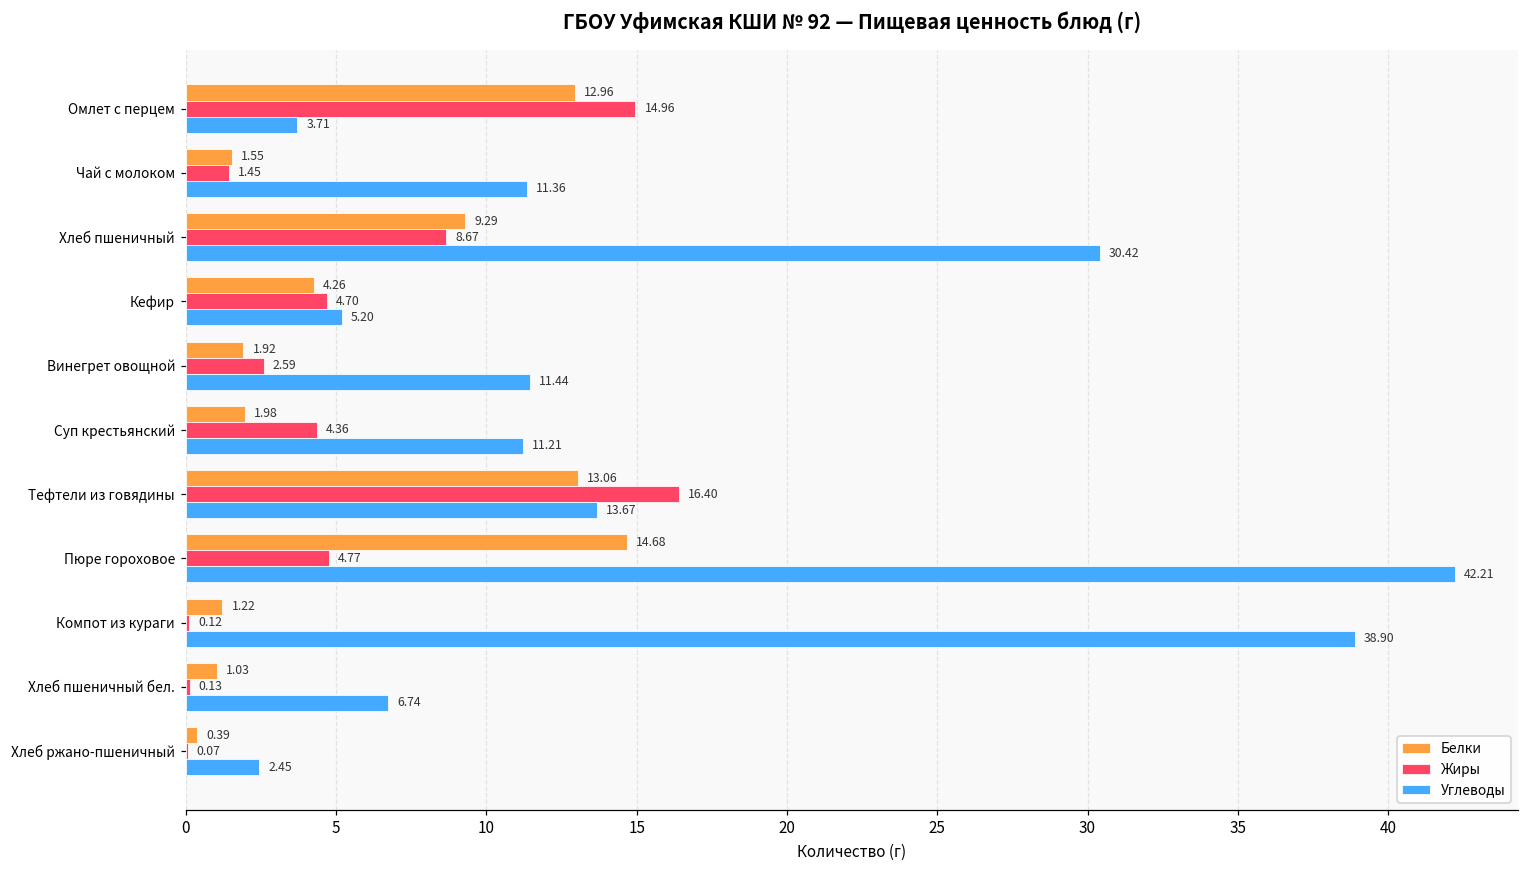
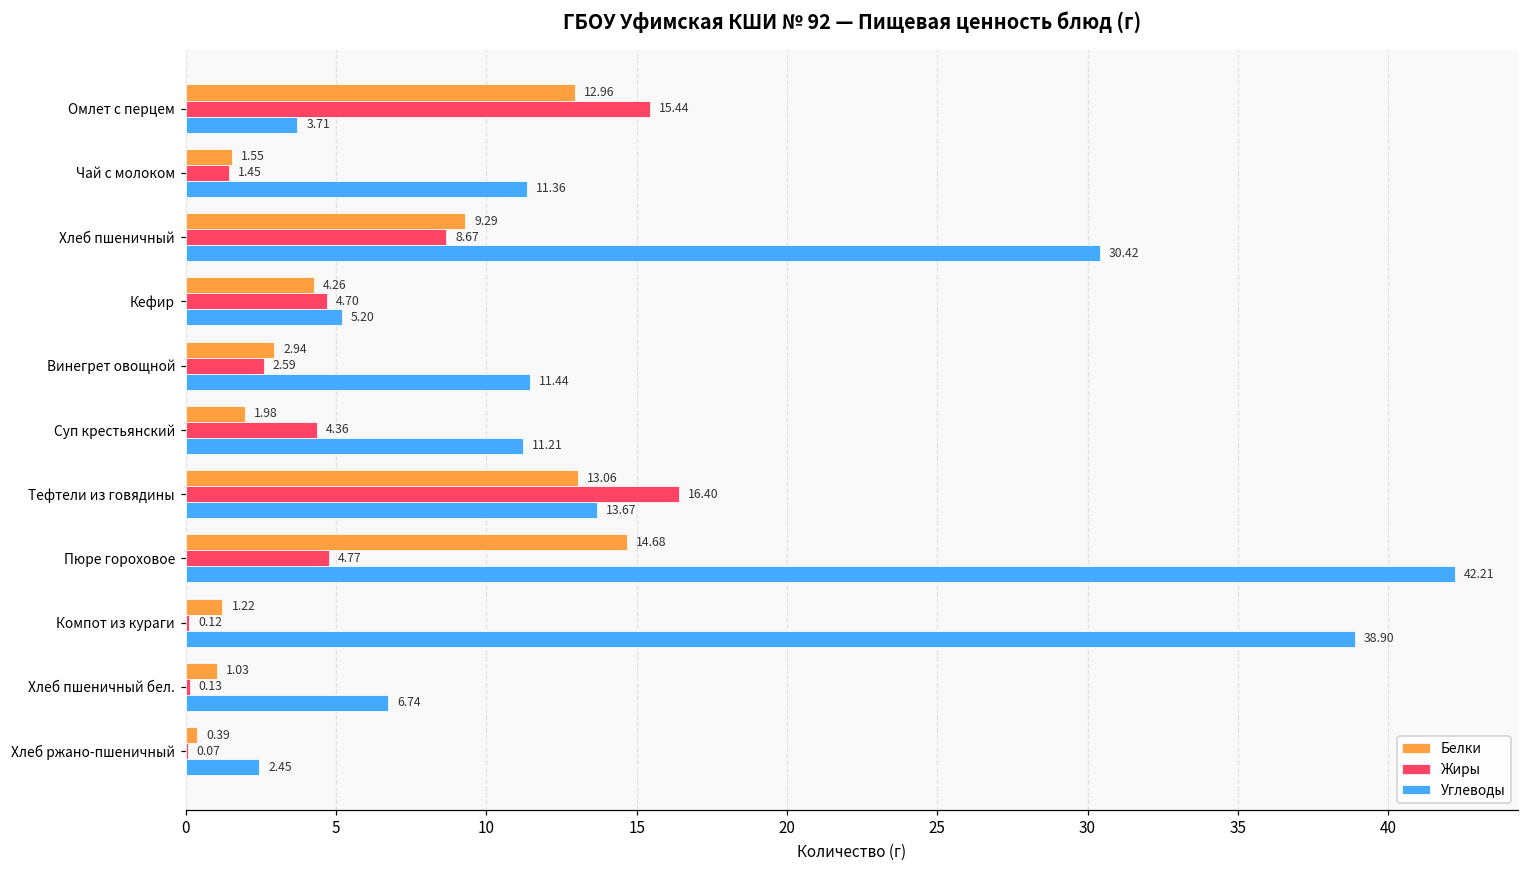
  {
    "Белки": {
      "Омлет с перцем": 12.96,
      "Чай с молоком": 1.55,
      "Хлеб пшеничный": 9.29,
      "Кефир": 4.26,
-     "Винегрет овощной": 1.92,
+     "Винегрет овощной": 2.94,
      "Суп крестьянский": 1.98,
      "Тефтели из говядины": 13.06,
      "Пюре гороховое": 14.68,
      "Компот из кураги": 1.22,
      "Хлеб пшеничный бел.": 1.03,
      "Хлеб ржано-пшеничный": 0.39
    },
    "Жиры": {
-     "Омлет с перцем": 14.96,
+     "Омлет с перцем": 15.44,
      "Чай с молоком": 1.45,
      "Хлеб пшеничный": 8.67,
      "Кефир": 4.70,
      "Винегрет овощной": 2.59,
      "Суп крестьянский": 4.36,
      "Тефтели из говядины": 16.40,
      "Пюре гороховое": 4.77,
      "Компот из кураги": 0.12,
      "Хлеб пшеничный бел.": 0.13,
      "Хлеб ржано-пшеничный": 0.07
    },
    "Углеводы": {
      "Омлет с перцем": 3.71,
      "Чай с молоком": 11.36,
      "Хлеб пшеничный": 30.42,
      "Кефир": 5.20,
      "Винегрет овощной": 11.44,
      "Суп крестьянский": 11.21,
      "Тефтели из говядины": 13.67,
      "Пюре гороховое": 42.21,
      "Компот из кураги": 38.90,
      "Хлеб пшеничный бел.": 6.74,
      "Хлеб ржано-пшеничный": 2.45
    }
  }
